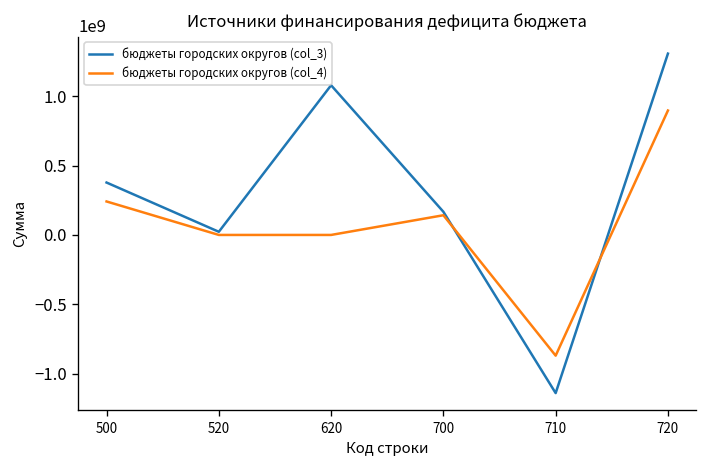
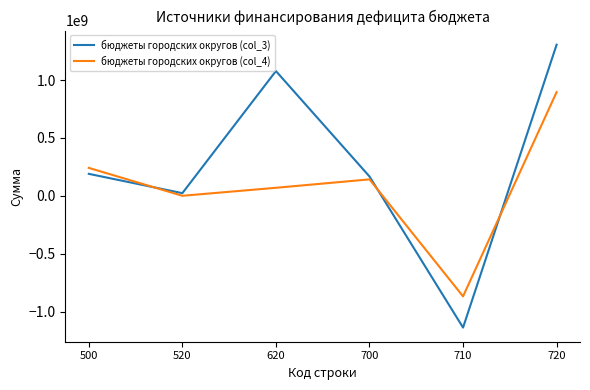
  {
    "бюджеты городских округов (col_3)": {
-     "500": 380000000,
+     "500": 190000000,
      "520": 20000000,
      "620": 1080000000,
      "700": 170000000,
      "710": -1140000000,
      "720": 1310000000
    },
    "бюджеты городских округов (col_4)": {
      "500": 240000000,
      "520": 0,
-     "620": 0,
+     "620": 70000000,
      "700": 140000000,
      "710": -870000000,
      "720": 900000000
    }
  }
